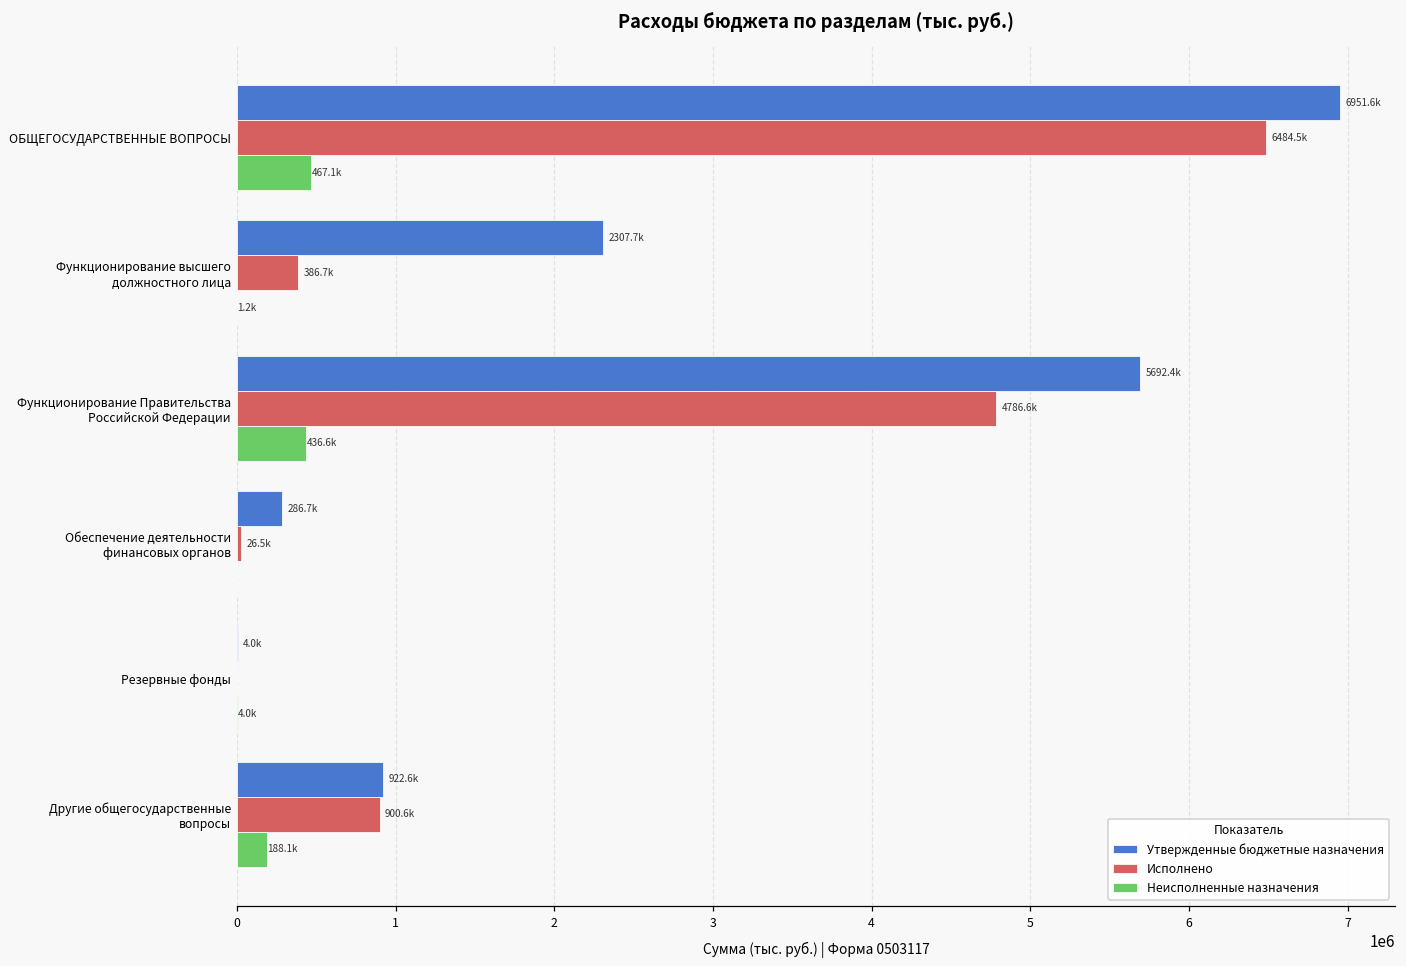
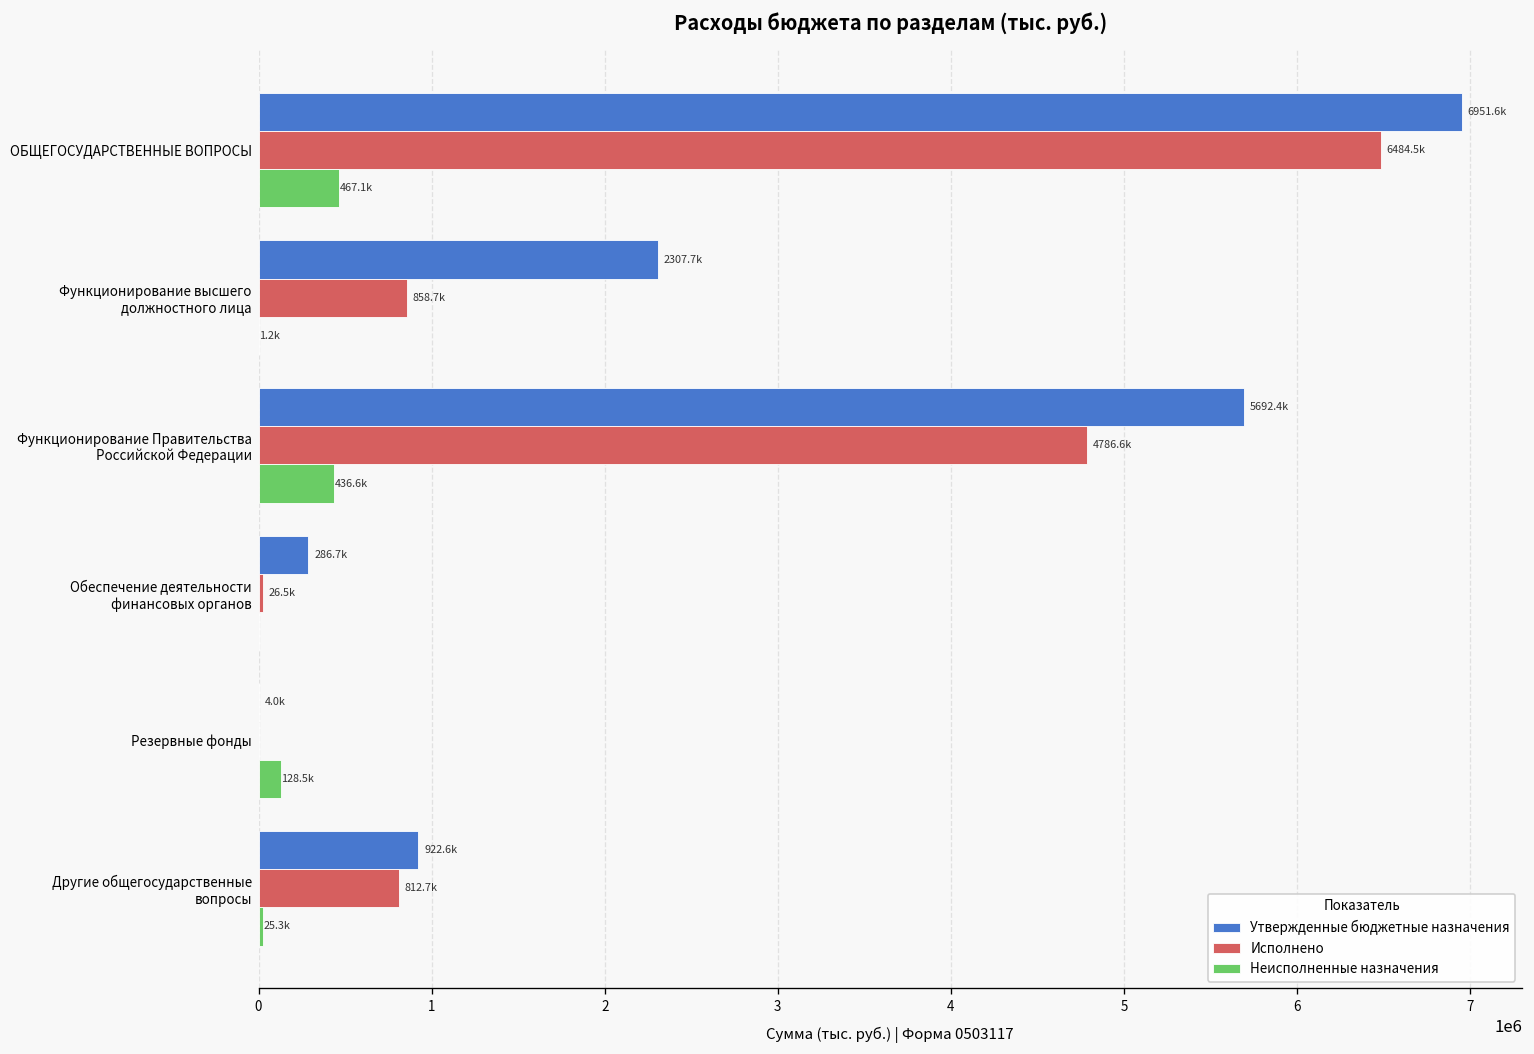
  {
    "Утвержденные бюджетные назначения": {
      "ОБЩЕГОСУДАРСТВЕННЫЕ ВОПРОСЫ": "6951.6k",
      "Функционирование высшего должностного лица": "2307.7k",
      "Функционирование Правительства Российской Федерации": "5692.4k",
      "Обеспечение деятельности финансовых органов": "286.7k",
      "Резервные фонды": "4.0k",
      "Другие общегосударственные вопросы": "922.6k"
    },
    "Исполнено": {
      "ОБЩЕГОСУДАРСТВЕННЫЕ ВОПРОСЫ": "6484.5k",
-     "Функционирование высшего должностного лица": "386.7k",
+     "Функционирование высшего должностного лица": "858.7k",
      "Функционирование Правительства Российской Федерации": "4786.6k",
      "Обеспечение деятельности финансовых органов": "26.5k",
-     "Другие общегосударственные вопросы": "900.6k"
+     "Другие общегосударственные вопросы": "812.7k"
    },
    "Неисполненные назначения": {
      "ОБЩЕГОСУДАРСТВЕННЫЕ ВОПРОСЫ": "467.1k",
      "Функционирование высшего должностного лица": "1.2k",
      "Функционирование Правительства Российской Федерации": "436.6k",
-     "Резервные фонды": "4.0k",
-     "Другие общегосударственные вопросы": "188.1k"
+     "Резервные фонды": "128.5k",
+     "Другие общегосударственные вопросы": "25.3k"
    }
  }
